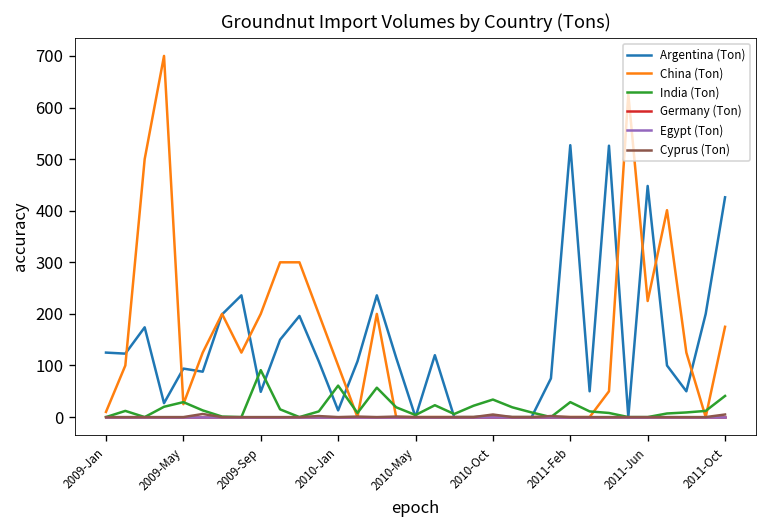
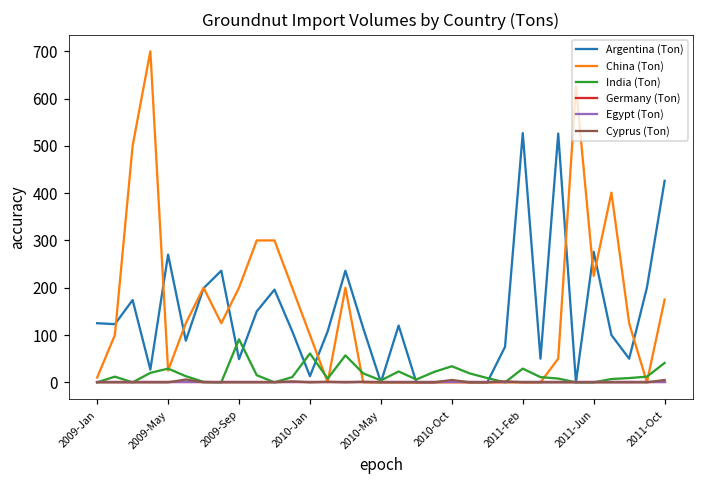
  {
    "Argentina (Ton)": {
      "2009-Jan": 130,
-     "2009-May": 90,
+     "2009-May": 270,
      "2009-Sep": 50,
      "2010-Jan": 10,
      "2011-Feb": 530,
-     "2011-Jun": 450,
+     "2011-Jun": 280,
      "2011-Oct": 430
    },
    "China (Ton)": {
      "2009-Jan": 10,
      "2009-Sep": 200,
      "2010-Jan": 100,
      "2011-Jun": 230,
      "2011-Oct": 180
    },
    "India (Ton)": {
      "2009-Sep": 90,
      "2010-Jan": 60,
      "2010-Oct": 30,
      "2011-Feb": 30,
      "2011-Oct": 40
    }
  }
